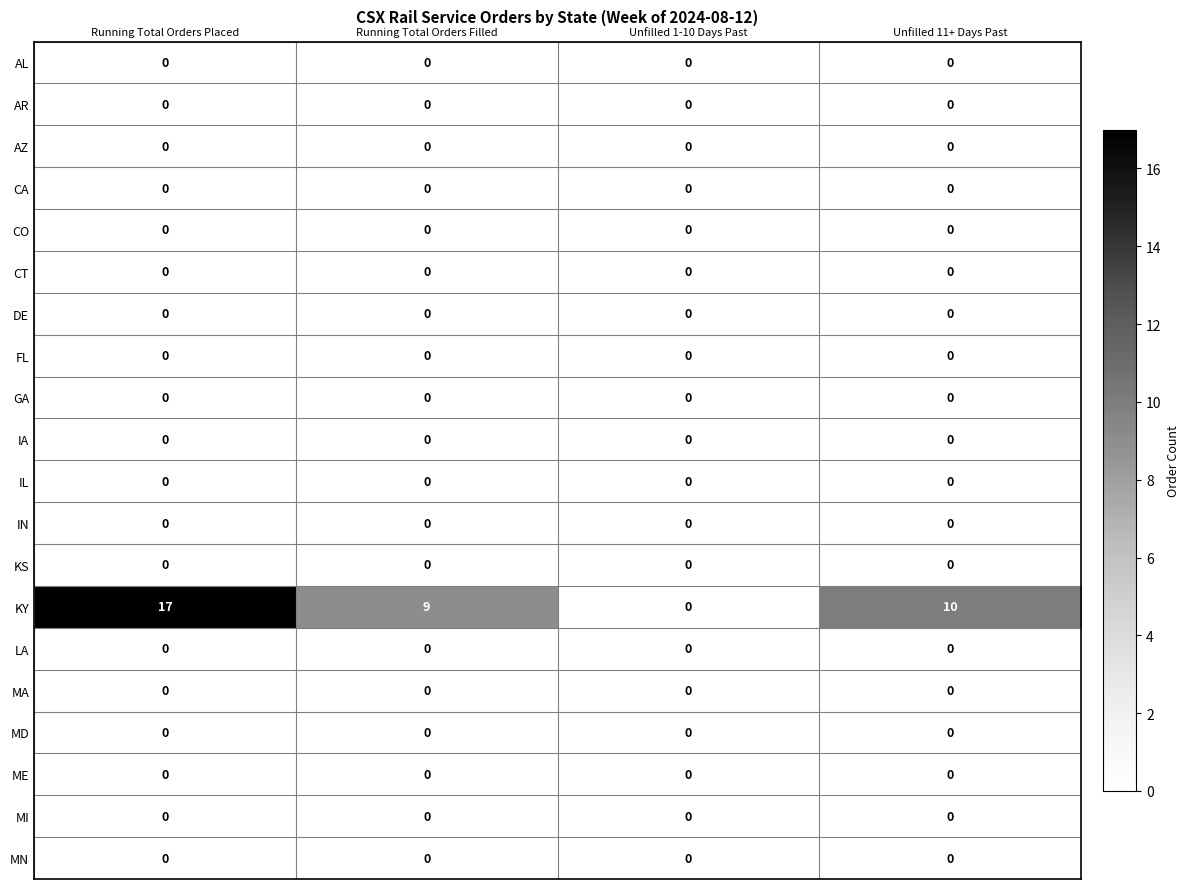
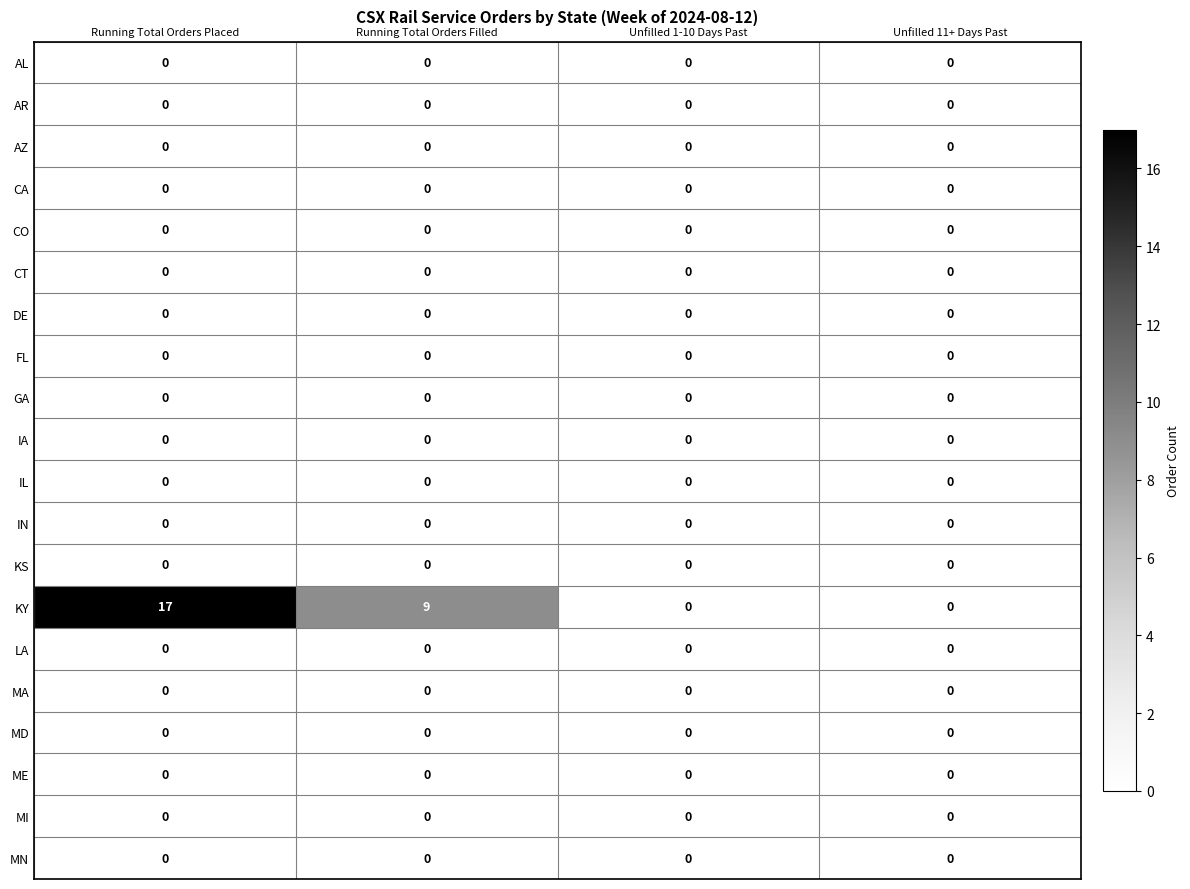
  {
    "AL": {
      "Running Total Orders Placed": 0,
      "Running Total Orders Filled": 0,
      "Unfilled 1-10 Days Past": 0,
      "Unfilled 11+ Days Past": 0
    },
    "AR": {
      "Running Total Orders Placed": 0,
      "Running Total Orders Filled": 0,
      "Unfilled 1-10 Days Past": 0,
      "Unfilled 11+ Days Past": 0
    },
    "AZ": {
      "Running Total Orders Placed": 0,
      "Running Total Orders Filled": 0,
      "Unfilled 1-10 Days Past": 0,
      "Unfilled 11+ Days Past": 0
    },
    "CA": {
      "Running Total Orders Placed": 0,
      "Running Total Orders Filled": 0,
      "Unfilled 1-10 Days Past": 0,
      "Unfilled 11+ Days Past": 0
    },
    "CO": {
      "Running Total Orders Placed": 0,
      "Running Total Orders Filled": 0,
      "Unfilled 1-10 Days Past": 0,
      "Unfilled 11+ Days Past": 0
    },
    "CT": {
      "Running Total Orders Placed": 0,
      "Running Total Orders Filled": 0,
      "Unfilled 1-10 Days Past": 0,
      "Unfilled 11+ Days Past": 0
    },
    "DE": {
      "Running Total Orders Placed": 0,
      "Running Total Orders Filled": 0,
      "Unfilled 1-10 Days Past": 0,
      "Unfilled 11+ Days Past": 0
    },
    "FL": {
      "Running Total Orders Placed": 0,
      "Running Total Orders Filled": 0,
      "Unfilled 1-10 Days Past": 0,
      "Unfilled 11+ Days Past": 0
    },
    "GA": {
      "Running Total Orders Placed": 0,
      "Running Total Orders Filled": 0,
      "Unfilled 1-10 Days Past": 0,
      "Unfilled 11+ Days Past": 0
    },
    "IA": {
      "Running Total Orders Placed": 0,
      "Running Total Orders Filled": 0,
      "Unfilled 1-10 Days Past": 0,
      "Unfilled 11+ Days Past": 0
    },
    "IL": {
      "Running Total Orders Placed": 0,
      "Running Total Orders Filled": 0,
      "Unfilled 1-10 Days Past": 0,
      "Unfilled 11+ Days Past": 0
    },
    "IN": {
      "Running Total Orders Placed": 0,
      "Running Total Orders Filled": 0,
      "Unfilled 1-10 Days Past": 0,
      "Unfilled 11+ Days Past": 0
    },
    "KS": {
      "Running Total Orders Placed": 0,
      "Running Total Orders Filled": 0,
      "Unfilled 1-10 Days Past": 0,
      "Unfilled 11+ Days Past": 0
    },
    "KY": {
      "Running Total Orders Placed": 17,
      "Running Total Orders Filled": 9,
      "Unfilled 1-10 Days Past": 0,
-     "Unfilled 11+ Days Past": 10
+     "Unfilled 11+ Days Past": 0
    },
    "LA": {
      "Running Total Orders Placed": 0,
      "Running Total Orders Filled": 0,
      "Unfilled 1-10 Days Past": 0,
      "Unfilled 11+ Days Past": 0
    },
    "MA": {
      "Running Total Orders Placed": 0,
      "Running Total Orders Filled": 0,
      "Unfilled 1-10 Days Past": 0,
      "Unfilled 11+ Days Past": 0
    },
    "MD": {
      "Running Total Orders Placed": 0,
      "Running Total Orders Filled": 0,
      "Unfilled 1-10 Days Past": 0,
      "Unfilled 11+ Days Past": 0
    },
    "ME": {
      "Running Total Orders Placed": 0,
      "Running Total Orders Filled": 0,
      "Unfilled 1-10 Days Past": 0,
      "Unfilled 11+ Days Past": 0
    },
    "MI": {
      "Running Total Orders Placed": 0,
      "Running Total Orders Filled": 0,
      "Unfilled 1-10 Days Past": 0,
      "Unfilled 11+ Days Past": 0
    },
    "MN": {
      "Running Total Orders Placed": 0,
      "Running Total Orders Filled": 0,
      "Unfilled 1-10 Days Past": 0,
      "Unfilled 11+ Days Past": 0
    }
  }
